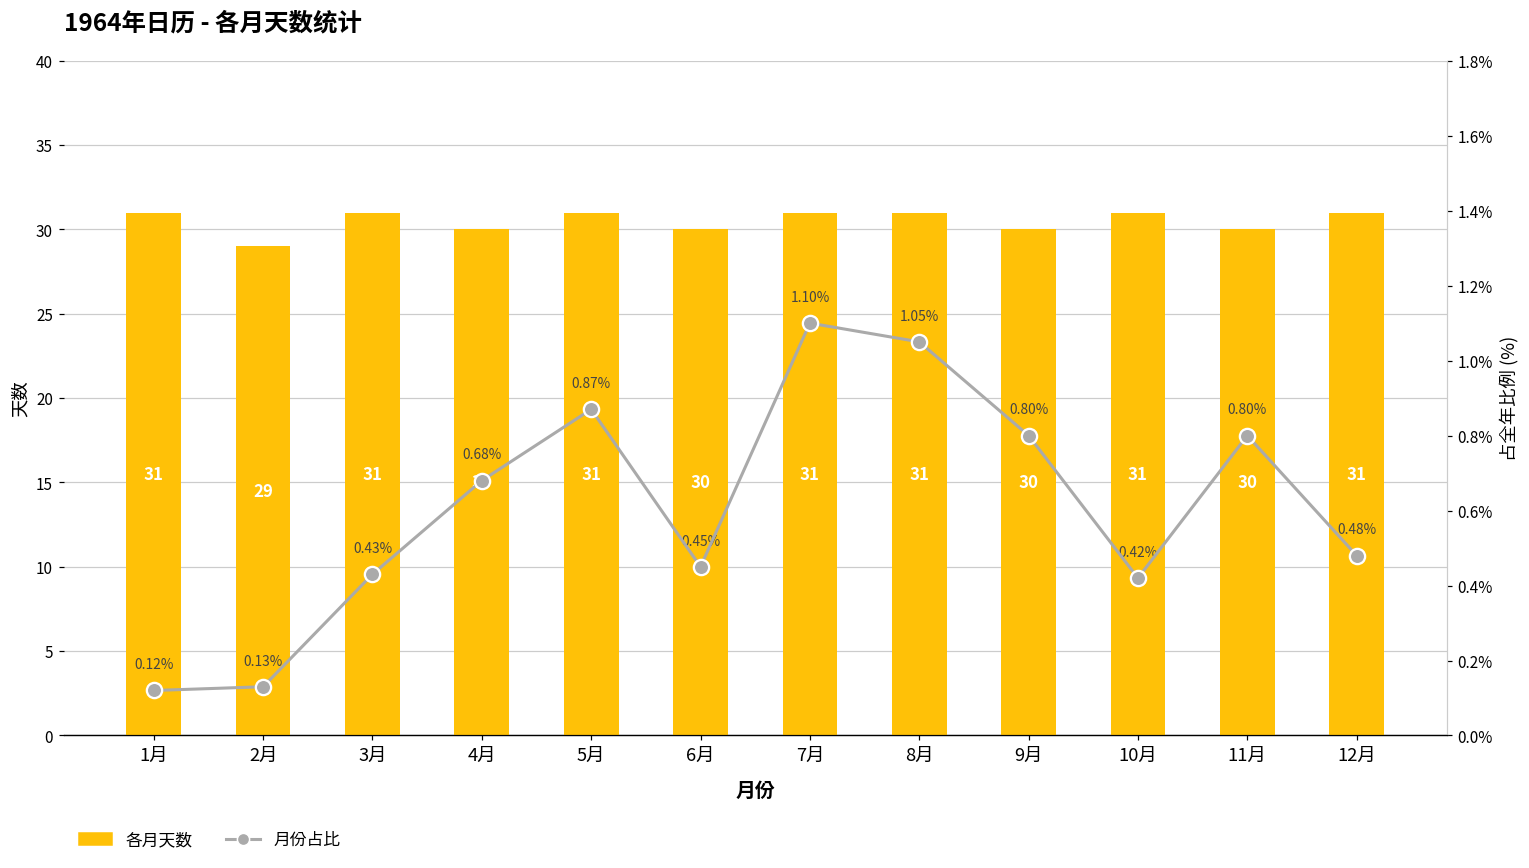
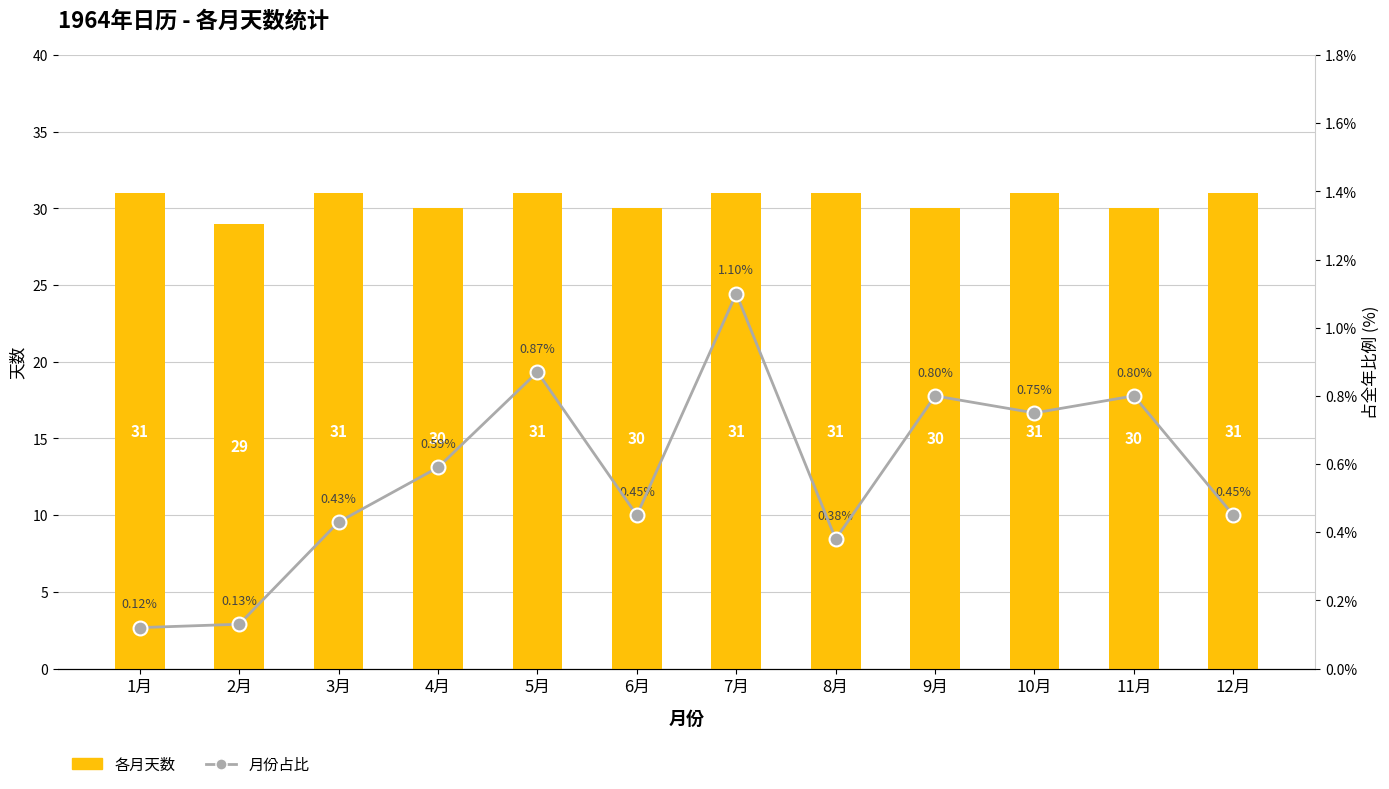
  {
    "各月天数": {
      "1月": "31",
      "2月": "29",
      "3月": "31",
      "5月": "31",
      "6月": "30",
      "7月": "31",
      "8月": "31",
      "9月": "30",
      "10月": "31",
      "11月": "30",
      "12月": "31"
    },
    "月份占比": {
      "1月": "0.12%",
      "2月": "0.13%",
      "3月": "0.43%",
-     "4月": "0.68%",
+     "4月": "0.59%",
      "5月": "0.87%",
      "6月": "0.45%",
      "7月": "1.10%",
-     "8月": "1.05%",
+     "8月": "0.38%",
      "9月": "0.80%",
-     "10月": "0.42%",
+     "10月": "0.75%",
      "11月": "0.80%",
-     "12月": "0.48%"
+     "12月": "0.45%"
    }
  }
